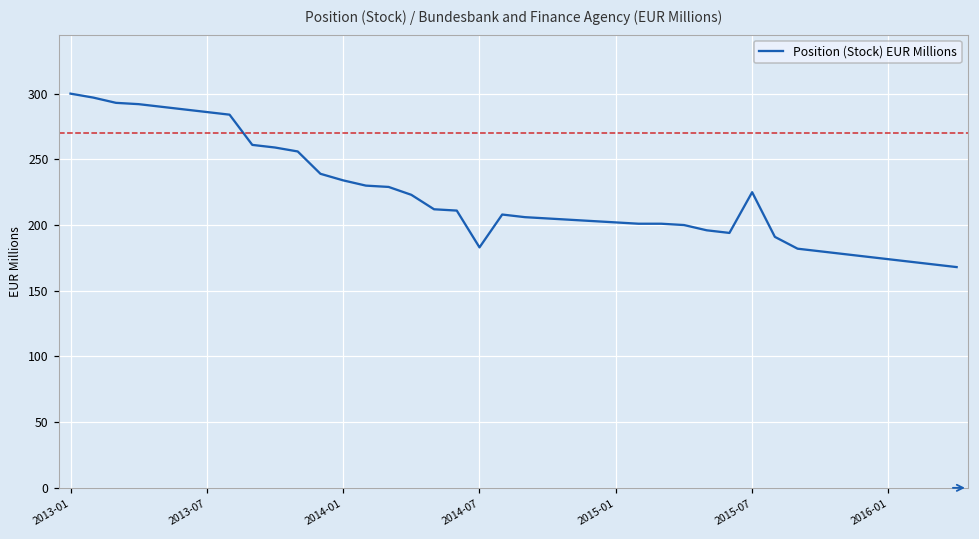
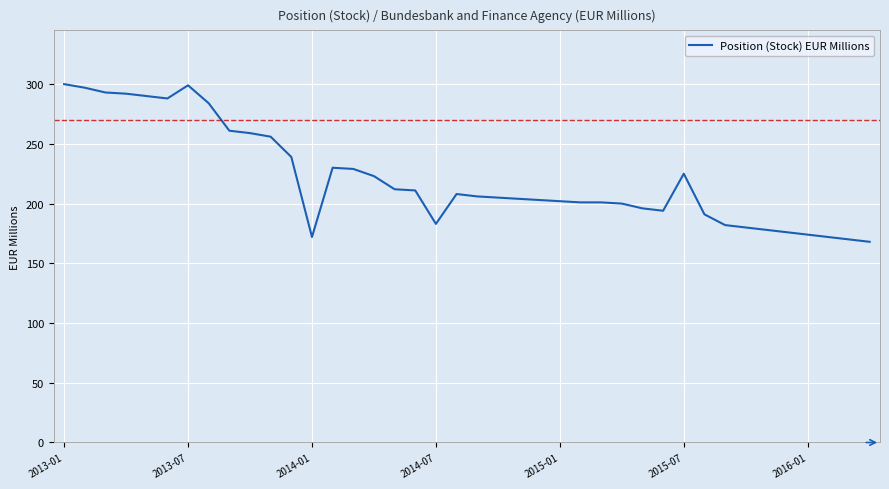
  {
    "2013-01": 300,
-   "2013-07": 286,
-   "2014-01": 234,
+   "2013-07": 299,
+   "2014-01": 172,
    "2014-07": 183,
    "2015-01": 202,
    "2015-07": 225,
    "2016-01": 174
  }
